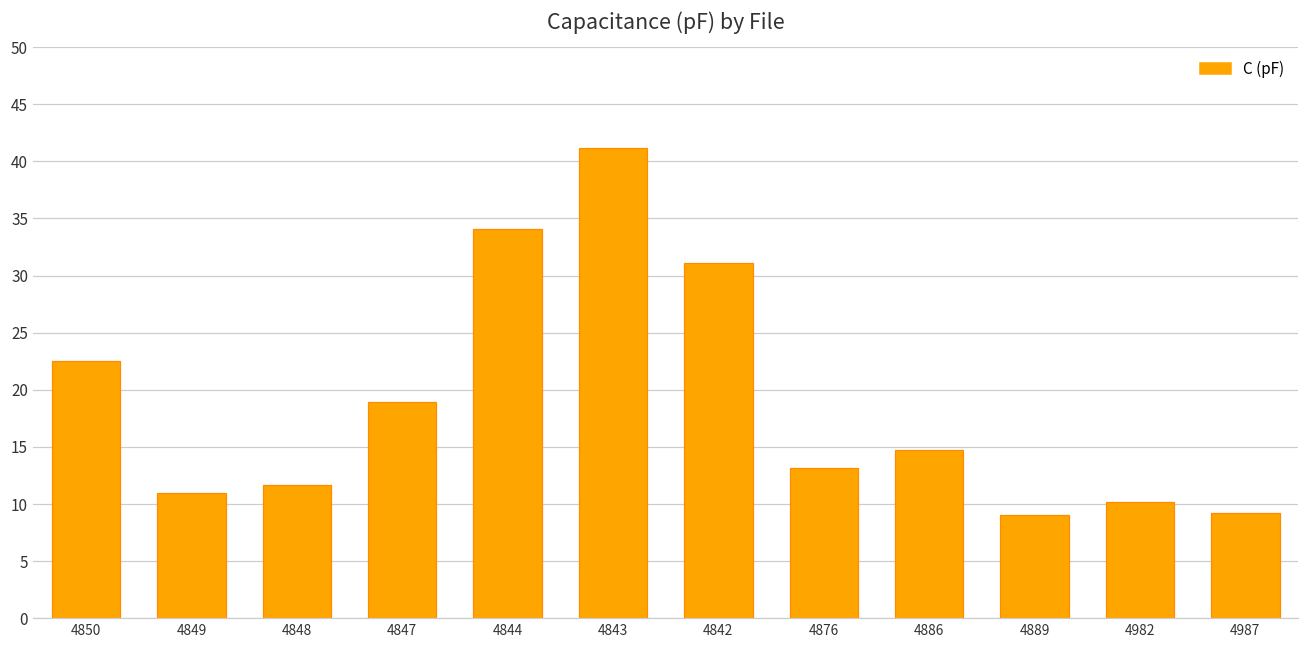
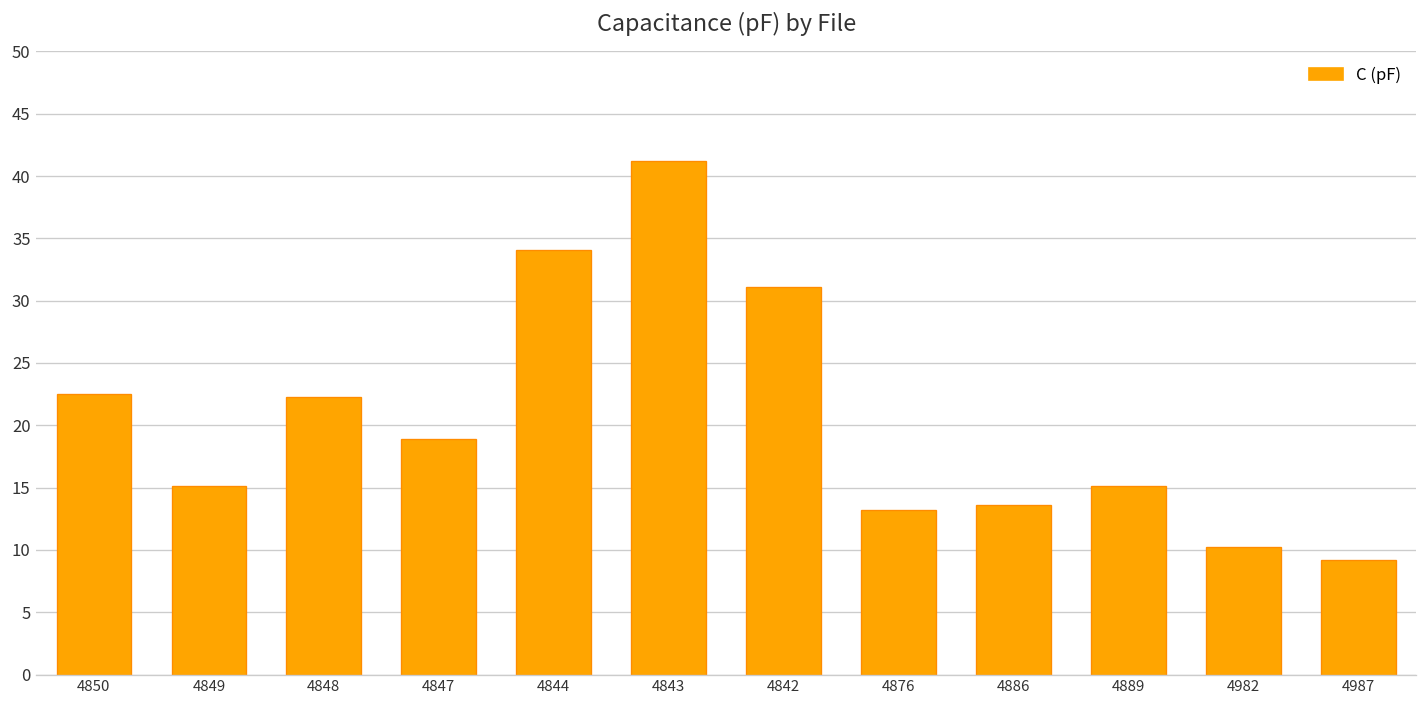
  {
    "4850": 22.5,
-   "4849": 11.0,
-   "4848": 11.7,
+   "4849": 15.1,
+   "4848": 22.3,
    "4847": 18.9,
    "4844": 34.1,
    "4843": 41.2,
    "4842": 31.1,
    "4876": 13.2,
-   "4886": 14.7,
-   "4889": 9.0,
+   "4886": 13.6,
+   "4889": 15.2,
    "4982": 10.2,
    "4987": 9.2
  }
